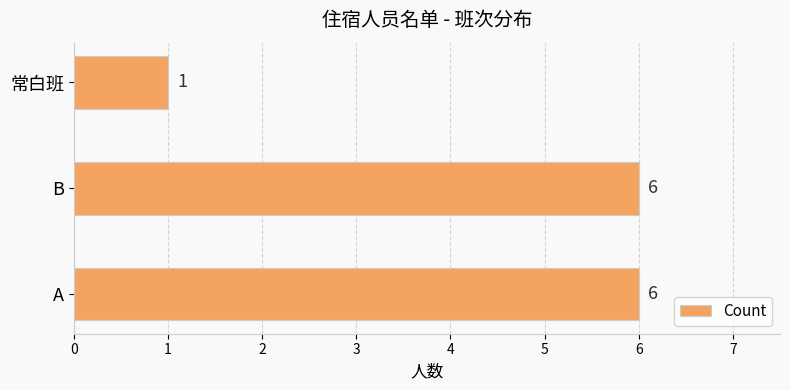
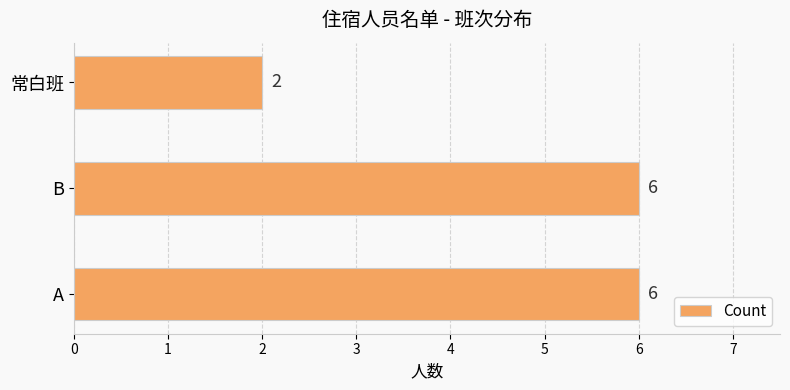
  {
-   "常白班": 1,
+   "常白班": 2,
    "B": 6,
    "A": 6
  }
